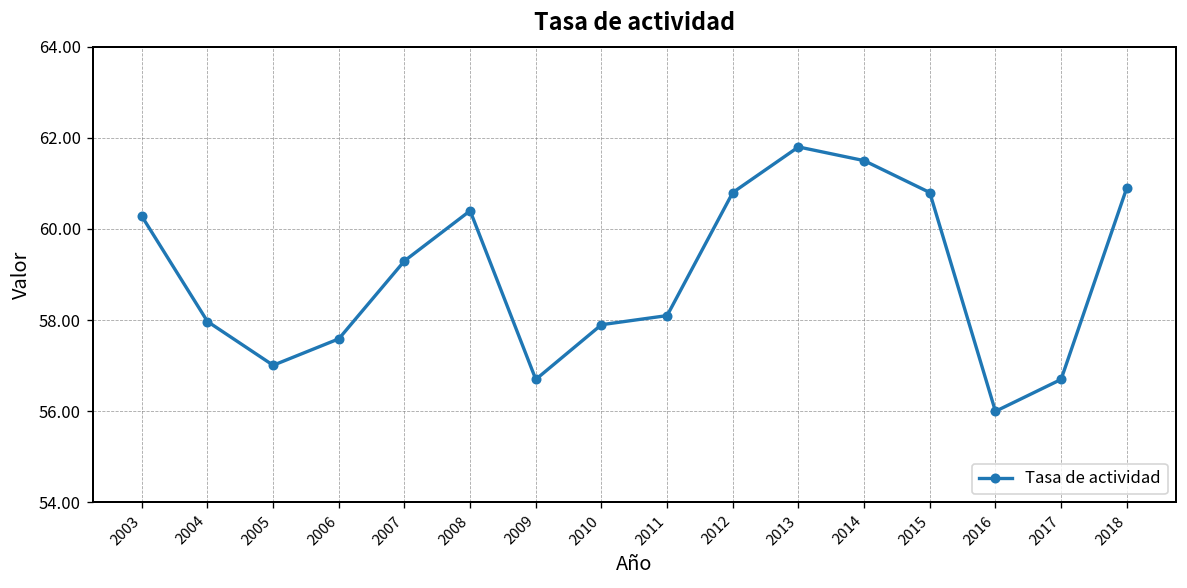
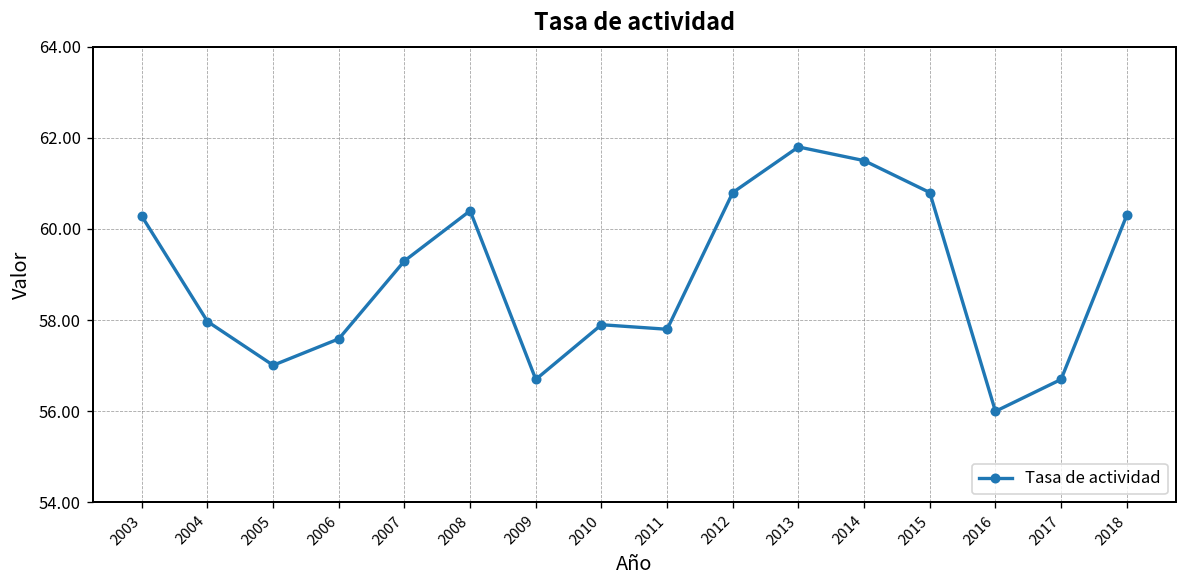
  {
    "2003": 60.3,
    "2004": 58.0,
    "2005": 57.0,
    "2006": 57.6,
    "2007": 59.3,
    "2008": 60.4,
    "2009": 56.7,
    "2010": 57.9,
-   "2011": 58.1,
+   "2011": 57.8,
    "2012": 60.8,
    "2013": 61.8,
    "2014": 61.5,
    "2015": 60.8,
    "2016": 56.0,
    "2017": 56.7,
-   "2018": 60.9
+   "2018": 60.3
  }
